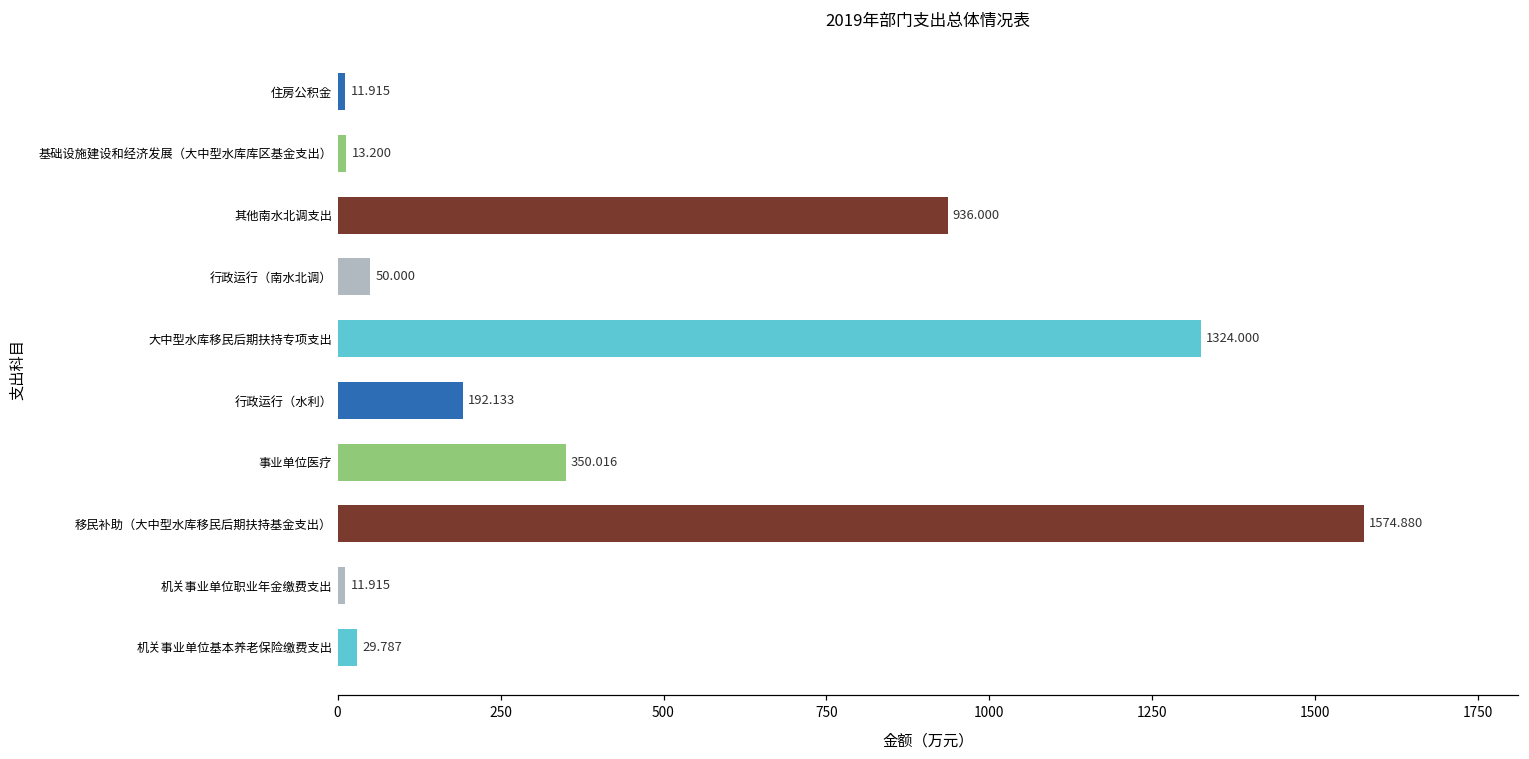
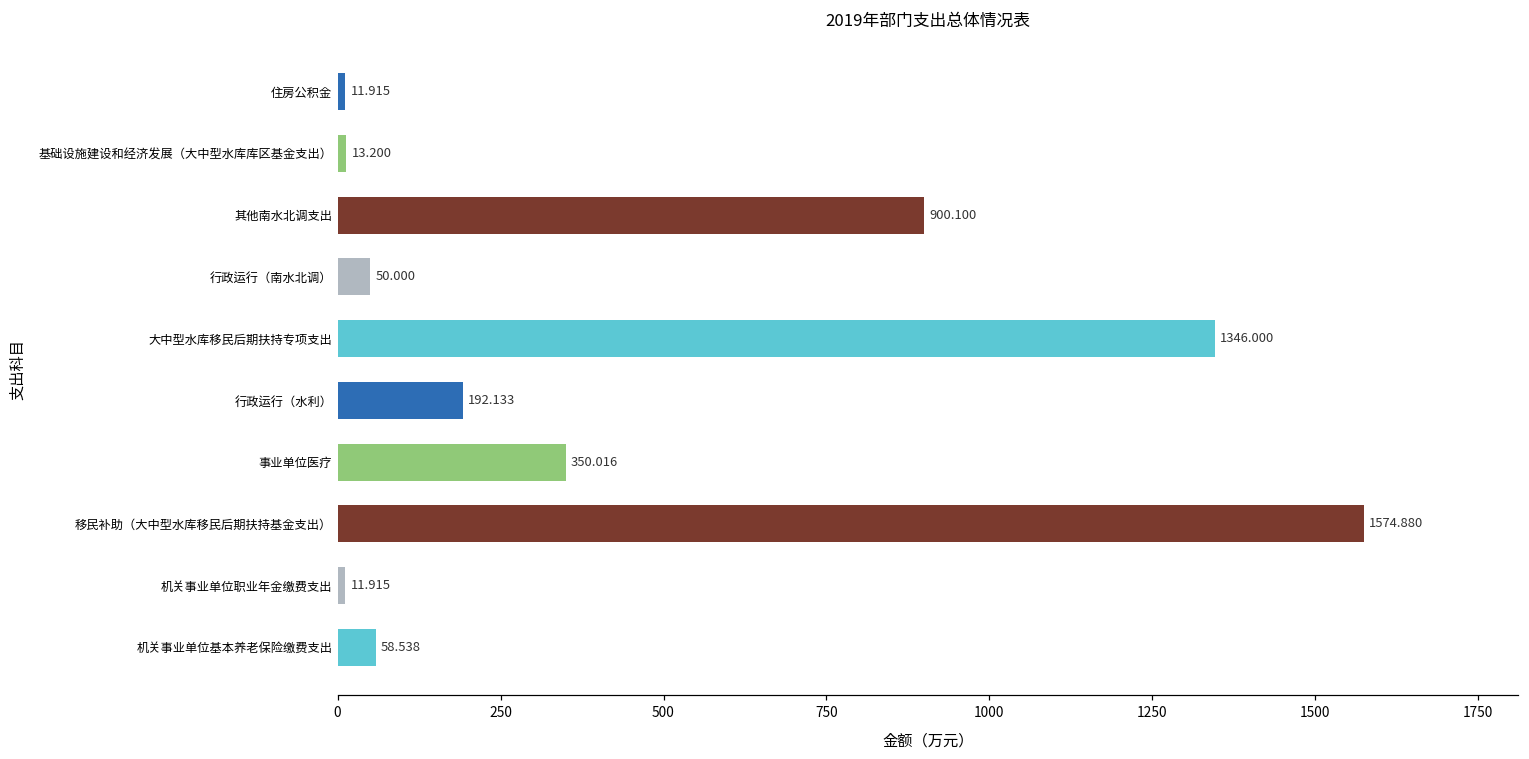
  {
    "住房公积金": 11.915,
    "基础设施建设和经济发展（大中型水库库区基金支出）": 13.200,
-   "其他南水北调支出": 936.000,
+   "其他南水北调支出": 900.100,
    "行政运行（南水北调）": 50.000,
-   "大中型水库移民后期扶持专项支出": 1324.000,
+   "大中型水库移民后期扶持专项支出": 1346.000,
    "行政运行（水利）": 192.133,
    "事业单位医疗": 350.016,
    "移民补助（大中型水库移民后期扶持基金支出）": 1574.880,
    "机关事业单位职业年金缴费支出": 11.915,
-   "机关事业单位基本养老保险缴费支出": 29.787
+   "机关事业单位基本养老保险缴费支出": 58.538
  }
